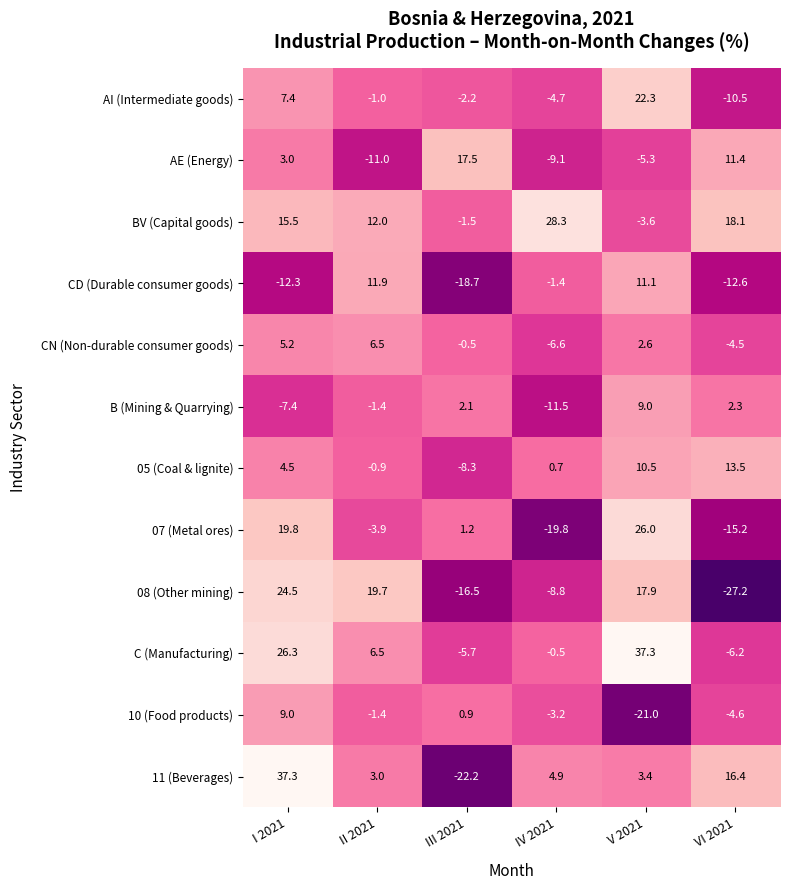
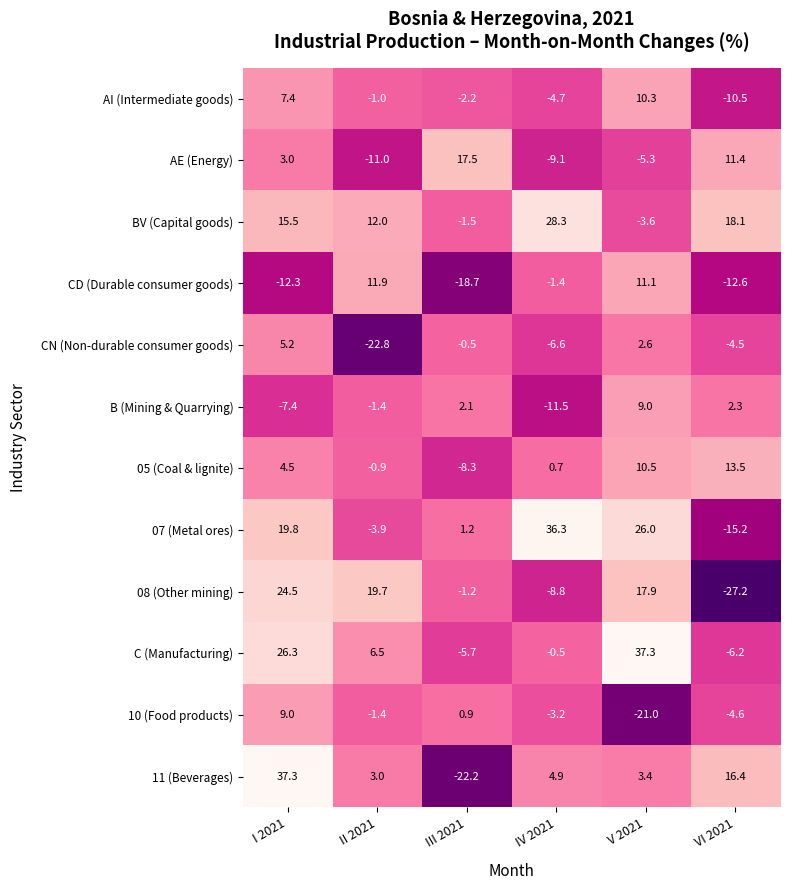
  {
    "AI (Intermediate goods)": {
      "I 2021": 7.4,
      "II 2021": -1.0,
      "III 2021": -2.2,
      "IV 2021": -4.7,
-     "V 2021": 22.3,
+     "V 2021": 10.3,
      "VI 2021": -10.5
    },
    "AE (Energy)": {
      "I 2021": 3.0,
      "II 2021": -11.0,
      "III 2021": 17.5,
      "IV 2021": -9.1,
      "V 2021": -5.3,
      "VI 2021": 11.4
    },
    "BV (Capital goods)": {
      "I 2021": 15.5,
      "II 2021": 12.0,
      "III 2021": -1.5,
      "IV 2021": 28.3,
      "V 2021": -3.6,
      "VI 2021": 18.1
    },
    "CD (Durable consumer goods)": {
      "I 2021": -12.3,
      "II 2021": 11.9,
      "III 2021": -18.7,
      "IV 2021": -1.4,
      "V 2021": 11.1,
      "VI 2021": -12.6
    },
    "CN (Non-durable consumer goods)": {
      "I 2021": 5.2,
-     "II 2021": 6.5,
+     "II 2021": -22.8,
      "III 2021": -0.5,
      "IV 2021": -6.6,
      "V 2021": 2.6,
      "VI 2021": -4.5
    },
    "B (Mining & Quarrying)": {
      "I 2021": -7.4,
      "II 2021": -1.4,
      "III 2021": 2.1,
      "IV 2021": -11.5,
      "V 2021": 9.0,
      "VI 2021": 2.3
    },
    "05 (Coal & lignite)": {
      "I 2021": 4.5,
      "II 2021": -0.9,
      "III 2021": -8.3,
      "IV 2021": 0.7,
      "V 2021": 10.5,
      "VI 2021": 13.5
    },
    "07 (Metal ores)": {
      "I 2021": 19.8,
      "II 2021": -3.9,
      "III 2021": 1.2,
-     "IV 2021": -19.8,
+     "IV 2021": 36.3,
      "V 2021": 26.0,
      "VI 2021": -15.2
    },
    "08 (Other mining)": {
      "I 2021": 24.5,
      "II 2021": 19.7,
-     "III 2021": -16.5,
+     "III 2021": -1.2,
      "IV 2021": -8.8,
      "V 2021": 17.9,
      "VI 2021": -27.2
    },
    "C (Manufacturing)": {
      "I 2021": 26.3,
      "II 2021": 6.5,
      "III 2021": -5.7,
      "IV 2021": -0.5,
      "V 2021": 37.3,
      "VI 2021": -6.2
    },
    "10 (Food products)": {
      "I 2021": 9.0,
      "II 2021": -1.4,
      "III 2021": 0.9,
      "IV 2021": -3.2,
      "V 2021": -21.0,
      "VI 2021": -4.6
    },
    "11 (Beverages)": {
      "I 2021": 37.3,
      "II 2021": 3.0,
      "III 2021": -22.2,
      "IV 2021": 4.9,
      "V 2021": 3.4,
      "VI 2021": 16.4
    }
  }
